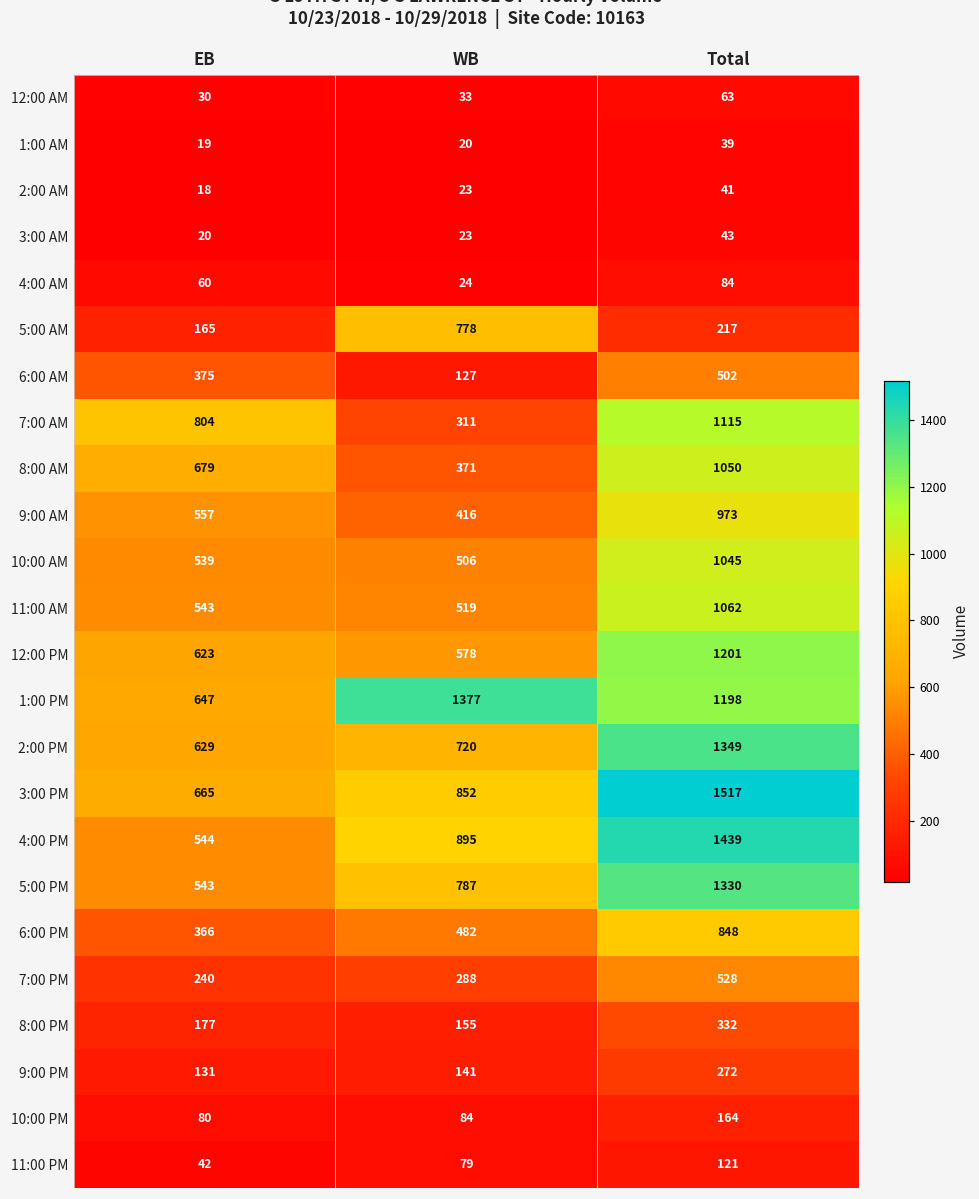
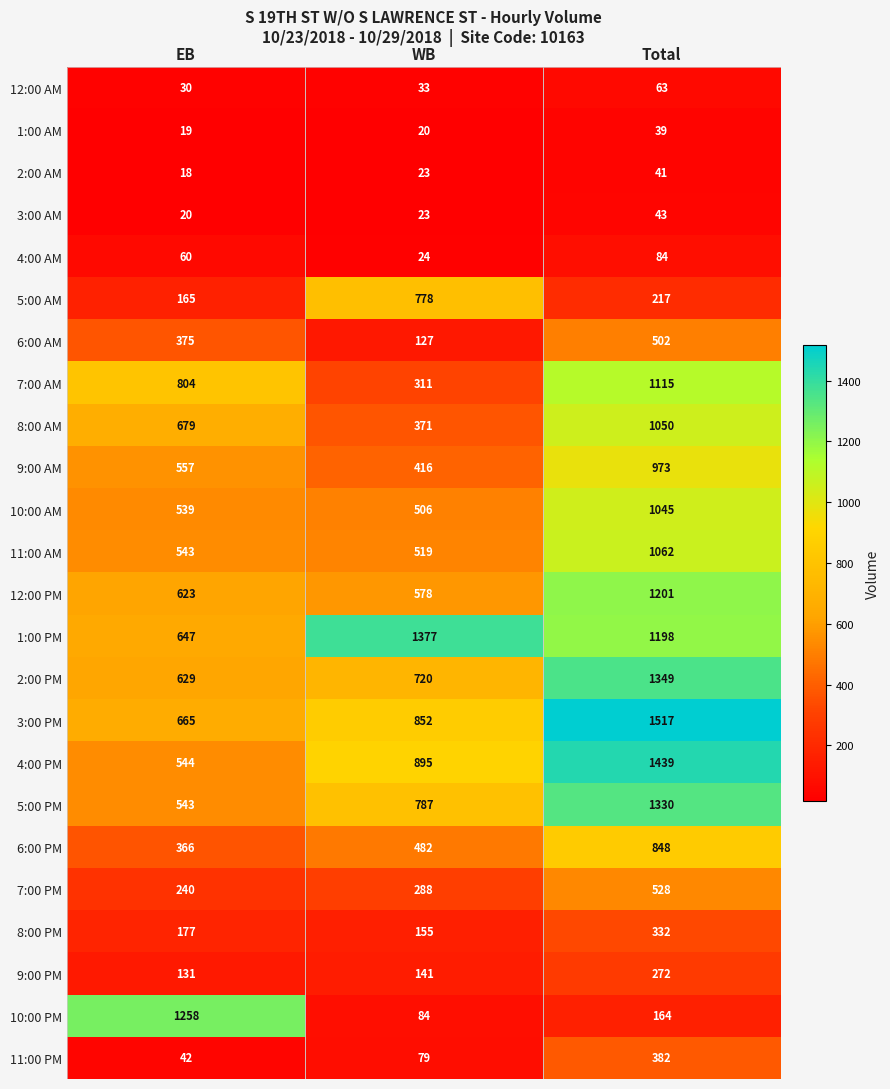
  {
    "12:00 AM": {
      "EB": 30,
      "WB": 33,
      "Total": 63
    },
    "1:00 AM": {
      "EB": 19,
      "WB": 20,
      "Total": 39
    },
    "2:00 AM": {
      "EB": 18,
      "WB": 23,
      "Total": 41
    },
    "3:00 AM": {
      "EB": 20,
      "WB": 23,
      "Total": 43
    },
    "4:00 AM": {
      "EB": 60,
      "WB": 24,
      "Total": 84
    },
    "5:00 AM": {
      "EB": 165,
      "WB": 778,
      "Total": 217
    },
    "6:00 AM": {
      "EB": 375,
      "WB": 127,
      "Total": 502
    },
    "7:00 AM": {
      "EB": 804,
      "WB": 311,
      "Total": 1115
    },
    "8:00 AM": {
      "EB": 679,
      "WB": 371,
      "Total": 1050
    },
    "9:00 AM": {
      "EB": 557,
      "WB": 416,
      "Total": 973
    },
    "10:00 AM": {
      "EB": 539,
      "WB": 506,
      "Total": 1045
    },
    "11:00 AM": {
      "EB": 543,
      "WB": 519,
      "Total": 1062
    },
    "12:00 PM": {
      "EB": 623,
      "WB": 578,
      "Total": 1201
    },
    "1:00 PM": {
      "EB": 647,
      "WB": 1377,
      "Total": 1198
    },
    "2:00 PM": {
      "EB": 629,
      "WB": 720,
      "Total": 1349
    },
    "3:00 PM": {
      "EB": 665,
      "WB": 852,
      "Total": 1517
    },
    "4:00 PM": {
      "EB": 544,
      "WB": 895,
      "Total": 1439
    },
    "5:00 PM": {
      "EB": 543,
      "WB": 787,
      "Total": 1330
    },
    "6:00 PM": {
      "EB": 366,
      "WB": 482,
      "Total": 848
    },
    "7:00 PM": {
      "EB": 240,
      "WB": 288,
      "Total": 528
    },
    "8:00 PM": {
      "EB": 177,
      "WB": 155,
      "Total": 332
    },
    "9:00 PM": {
      "EB": 131,
      "WB": 141,
      "Total": 272
    },
    "10:00 PM": {
-     "EB": 80,
+     "EB": 1258,
      "WB": 84,
      "Total": 164
    },
    "11:00 PM": {
      "EB": 42,
      "WB": 79,
-     "Total": 121
+     "Total": 382
    }
  }
